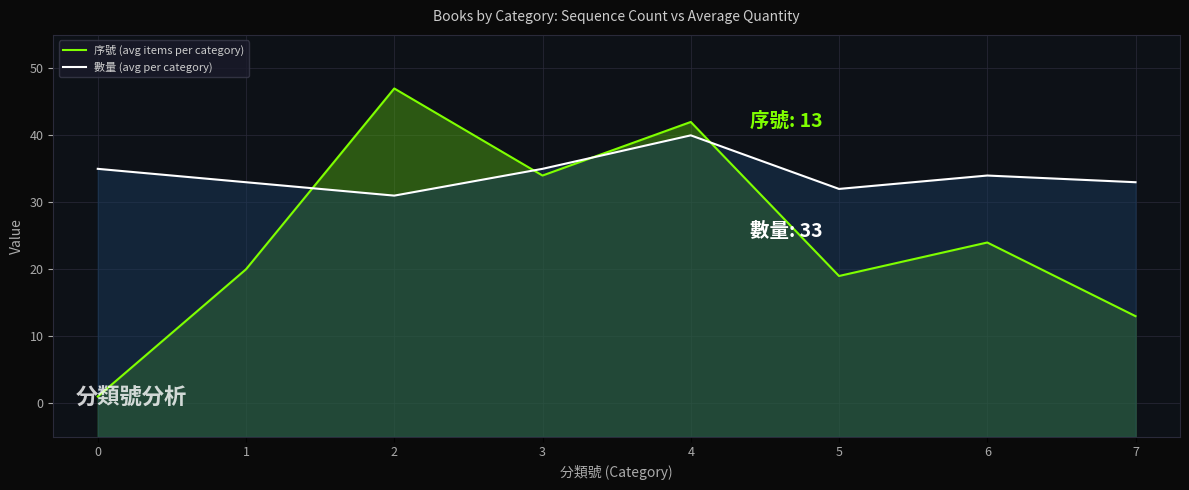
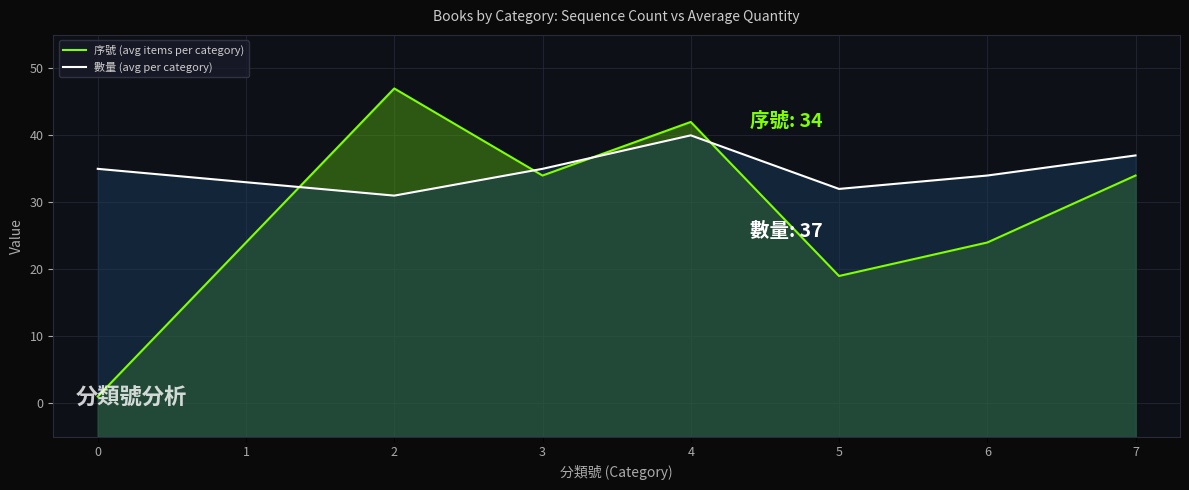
  {
    "序號 (avg items per category)": {
-     "1": 20,
-     "7": 13
+     "1": 24,
+     "7": 34
    },
    "數量 (avg per category)": {
-     "7": 33
+     "7": 37
    }
  }
